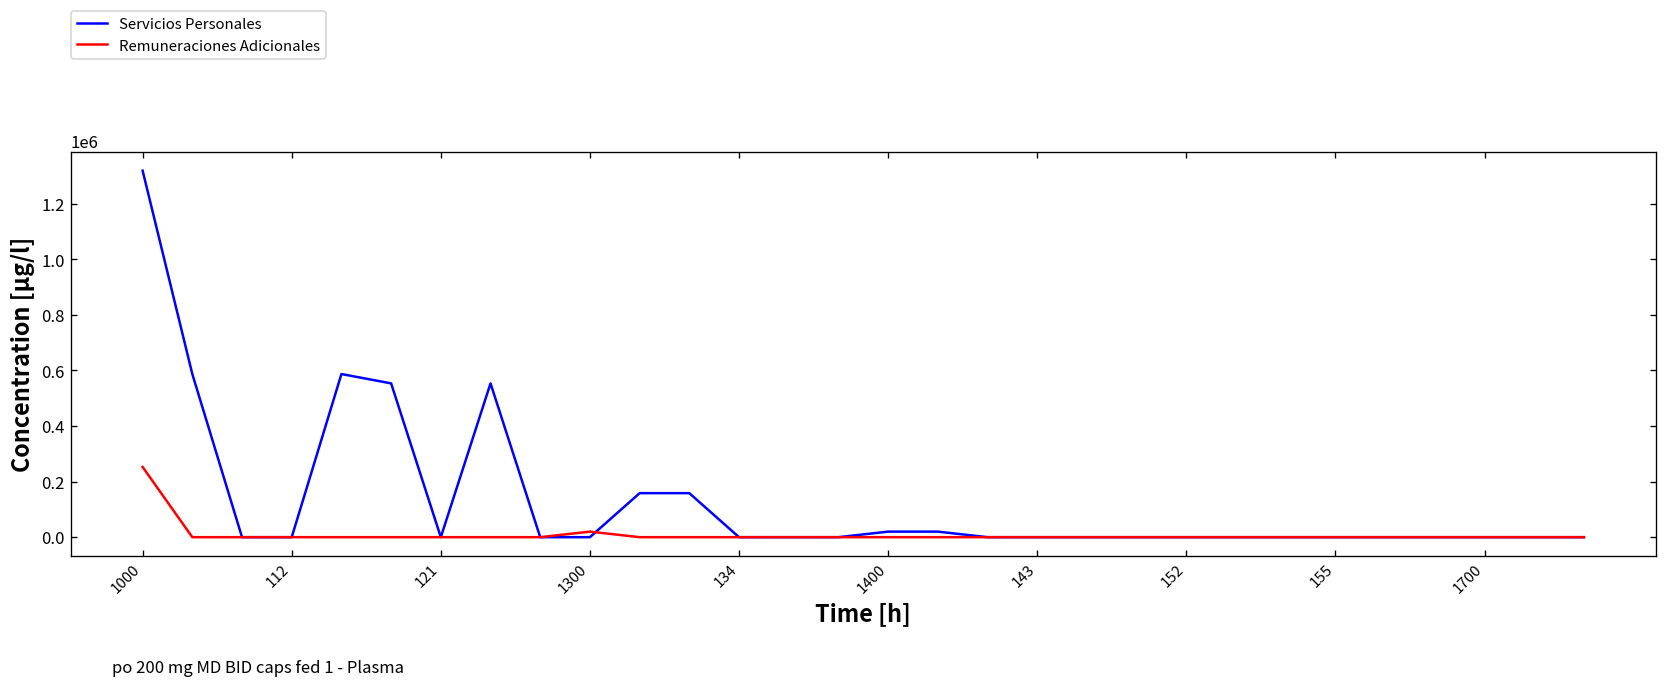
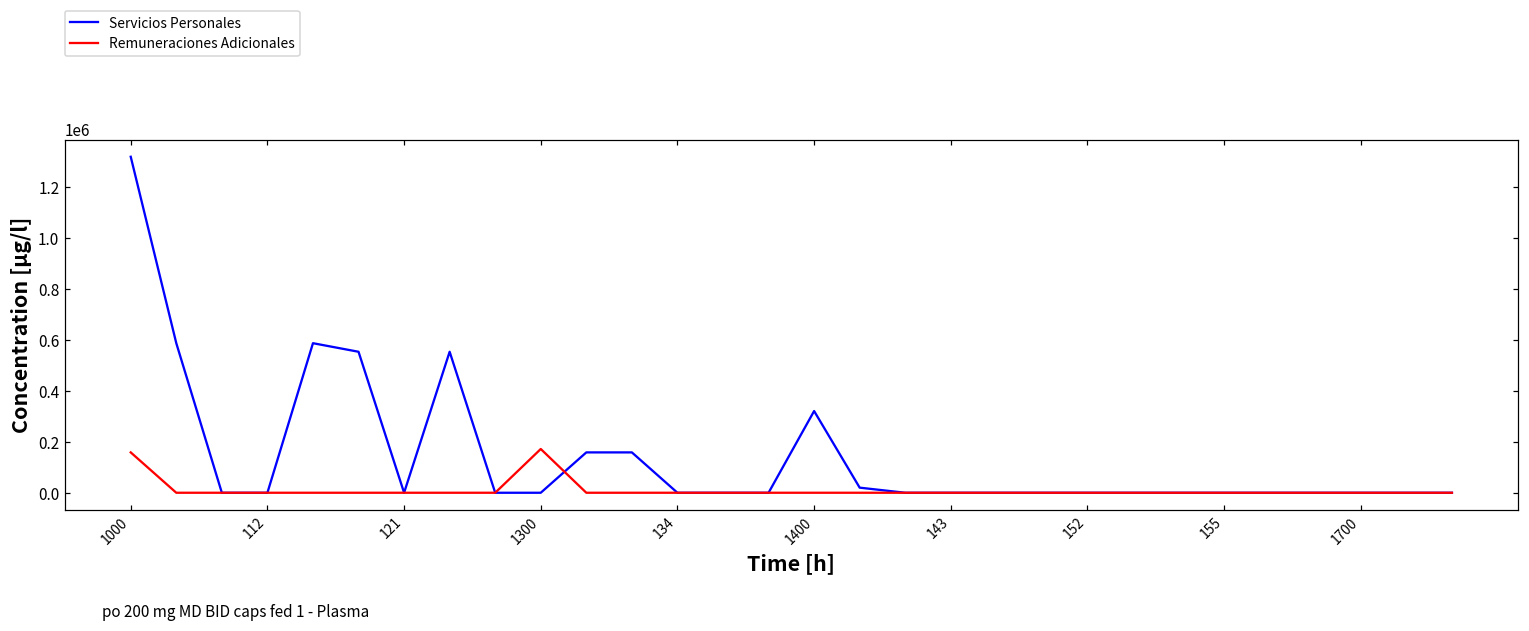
  {
    "Servicios Personales": {
      "1000": 1320000,
      "1300": 0,
-     "1400": 20000
+     "1400": 320000
    },
    "Remuneraciones Adicionales": {
-     "1000": 250000,
-     "1300": 20000,
+     "1000": 160000,
+     "1300": 170000,
      "1400": 0
    }
  }
